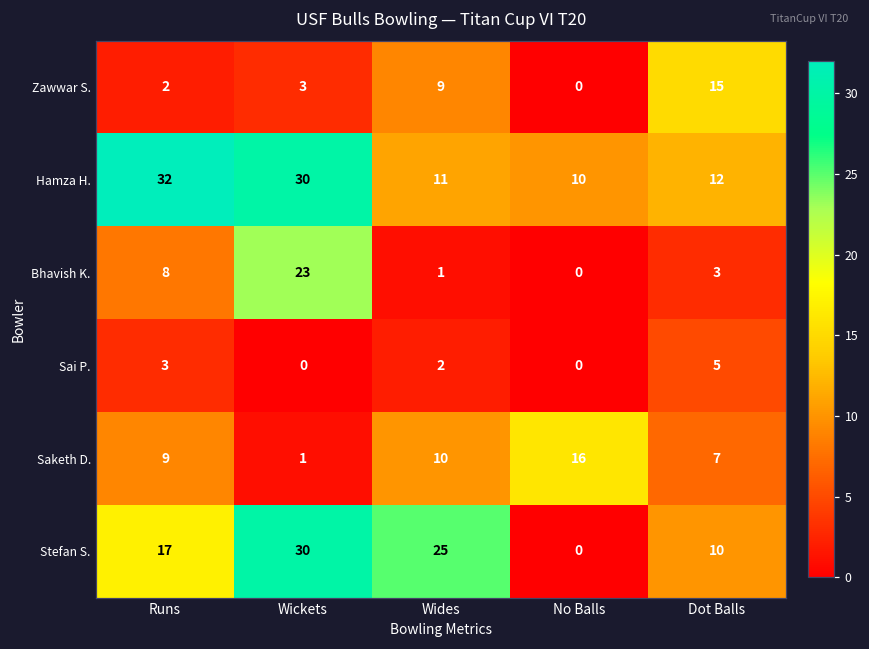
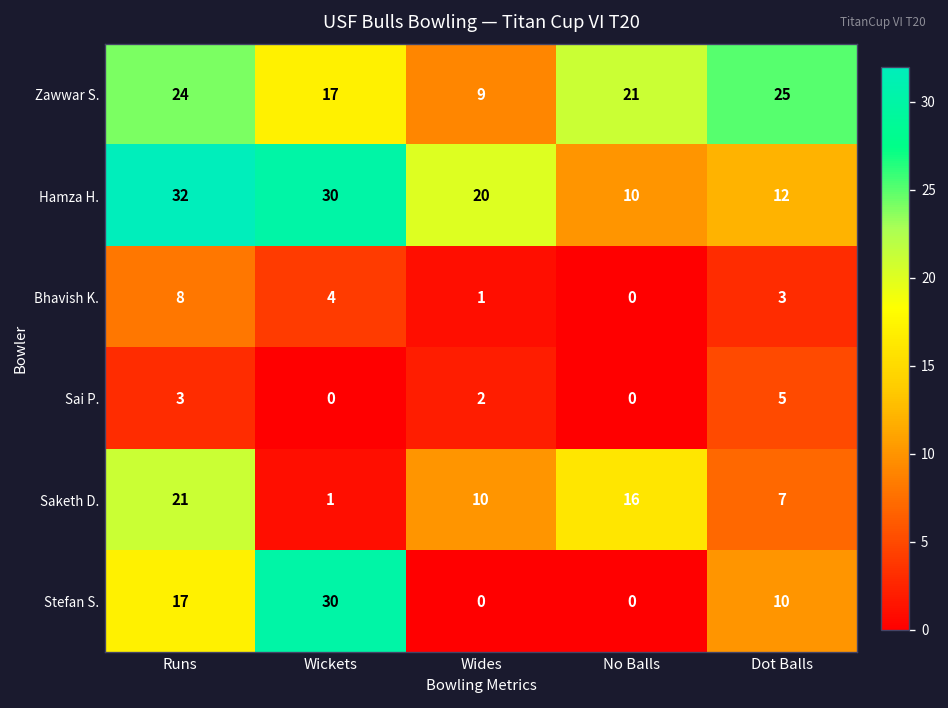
  {
    "Zawwar S.": {
-     "Runs": 2,
-     "Wickets": 3,
+     "Runs": 24,
+     "Wickets": 17,
      "Wides": 9,
-     "No Balls": 0,
-     "Dot Balls": 15
+     "No Balls": 21,
+     "Dot Balls": 25
    },
    "Hamza H.": {
      "Runs": 32,
      "Wickets": 30,
-     "Wides": 11,
+     "Wides": 20,
      "No Balls": 10,
      "Dot Balls": 12
    },
    "Bhavish K.": {
      "Runs": 8,
-     "Wickets": 23,
+     "Wickets": 4,
      "Wides": 1,
      "No Balls": 0,
      "Dot Balls": 3
    },
    "Sai P.": {
      "Runs": 3,
      "Wickets": 0,
      "Wides": 2,
      "No Balls": 0,
      "Dot Balls": 5
    },
    "Saketh D.": {
-     "Runs": 9,
+     "Runs": 21,
      "Wickets": 1,
      "Wides": 10,
      "No Balls": 16,
      "Dot Balls": 7
    },
    "Stefan S.": {
      "Runs": 17,
      "Wickets": 30,
-     "Wides": 25,
+     "Wides": 0,
      "No Balls": 0,
      "Dot Balls": 10
    }
  }
